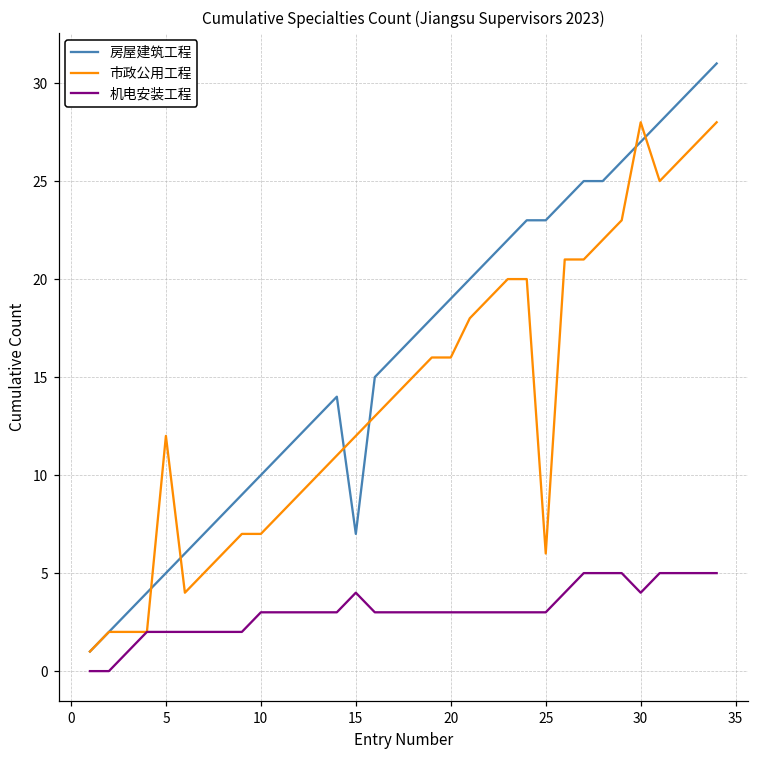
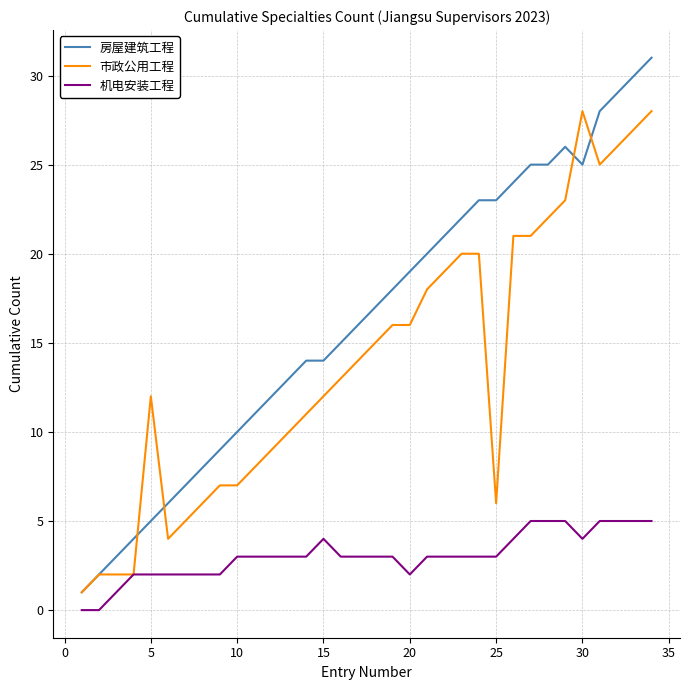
  {
    "房屋建筑工程": {
      "5": 5,
      "10": 10,
-     "15": 7,
+     "15": 14,
      "20": 19,
      "25": 23,
-     "30": 27
+     "30": 25
    },
    "市政公用工程": {
      "5": 12,
      "10": 7,
      "15": 12,
      "20": 16,
      "25": 6,
      "30": 28
    },
    "机电安装工程": {
      "5": 2,
      "10": 3,
      "15": 4,
-     "20": 3,
+     "20": 2,
      "25": 3,
      "30": 4
    }
  }
